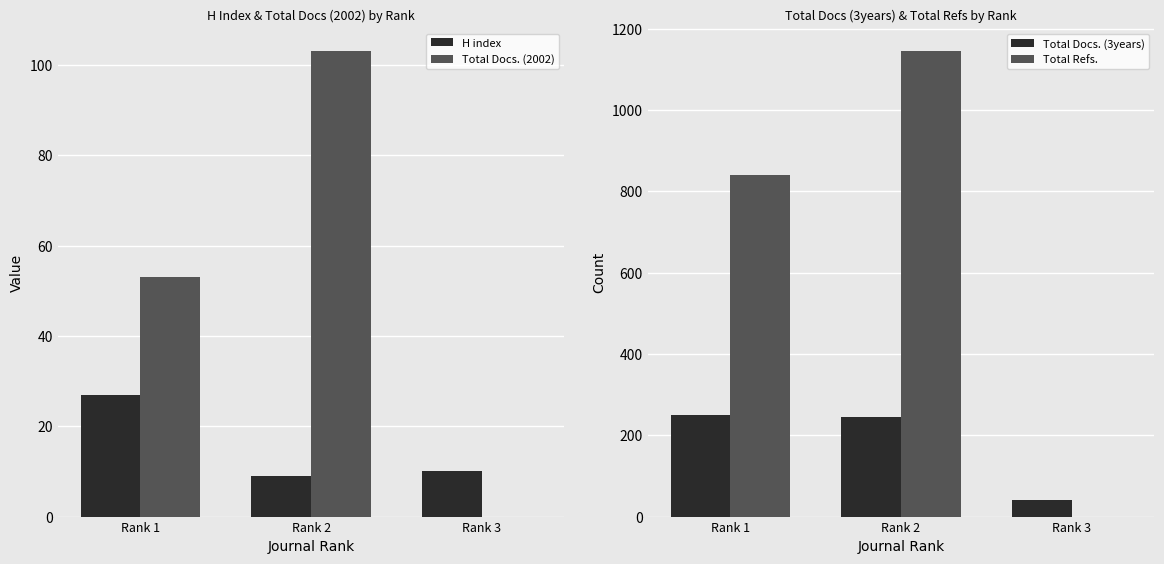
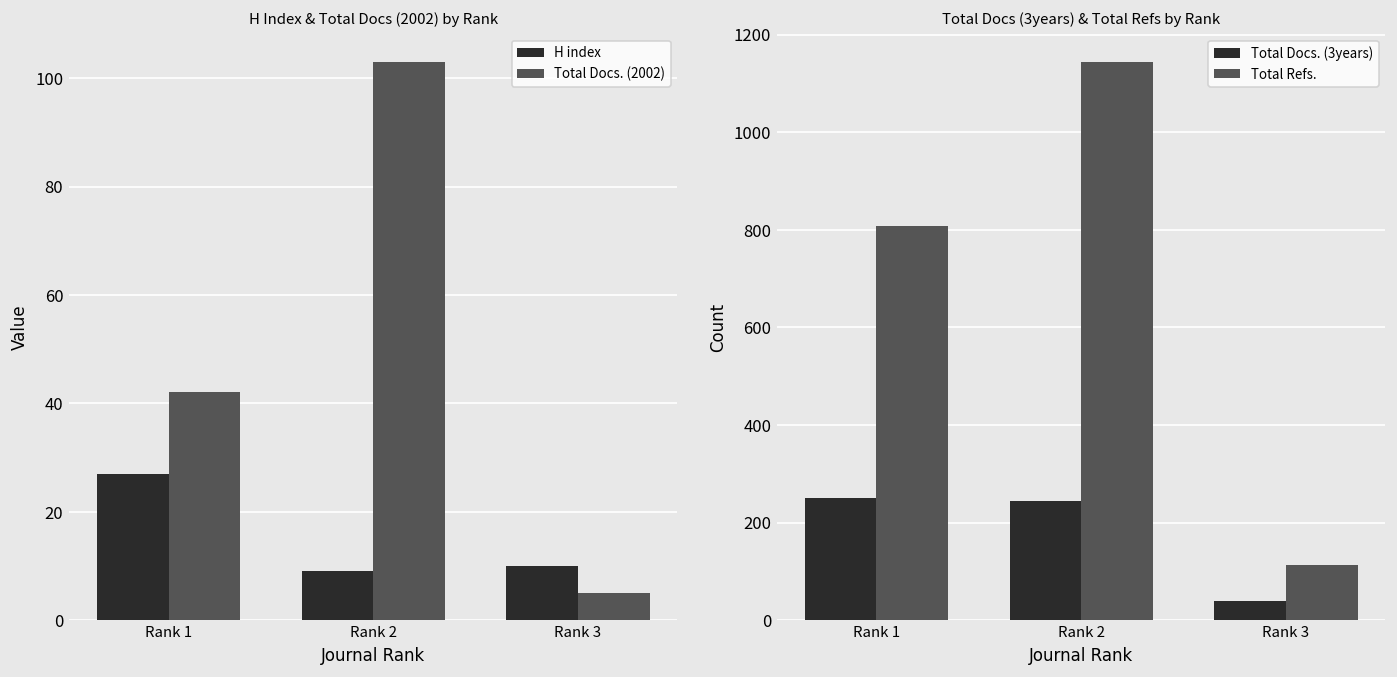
  {
    "H Index & Total Docs (2002) by Rank": {
      "H index": {
        "Rank 1": 27,
        "Rank 2": 9,
        "Rank 3": 10
      },
      "Total Docs. (2002)": {
-       "Rank 1": 53,
+       "Rank 1": 42,
        "Rank 2": 103,
-       "Rank 3": 0
+       "Rank 3": 5
      }
    },
    "Total Docs (3years) & Total Refs by Rank": {
      "Total Docs. (3years)": {
        "Rank 1": 250,
        "Rank 2": 240,
        "Rank 3": 40
      },
      "Total Refs.": {
-       "Rank 1": 840,
+       "Rank 1": 810,
        "Rank 2": 1140,
-       "Rank 3": 0
+       "Rank 3": 110
      }
    }
  }
